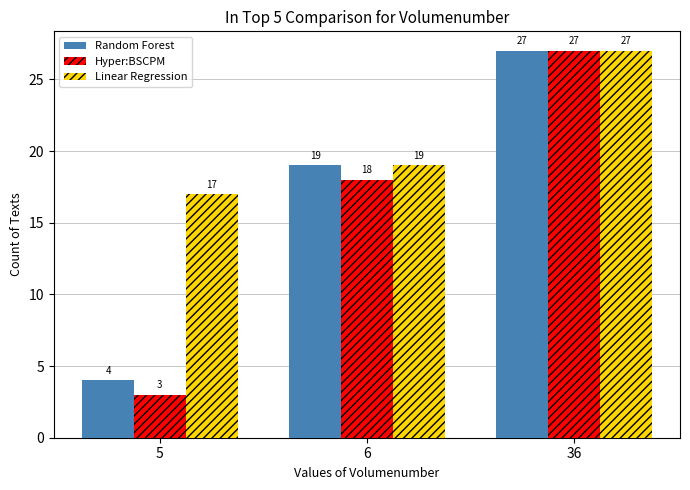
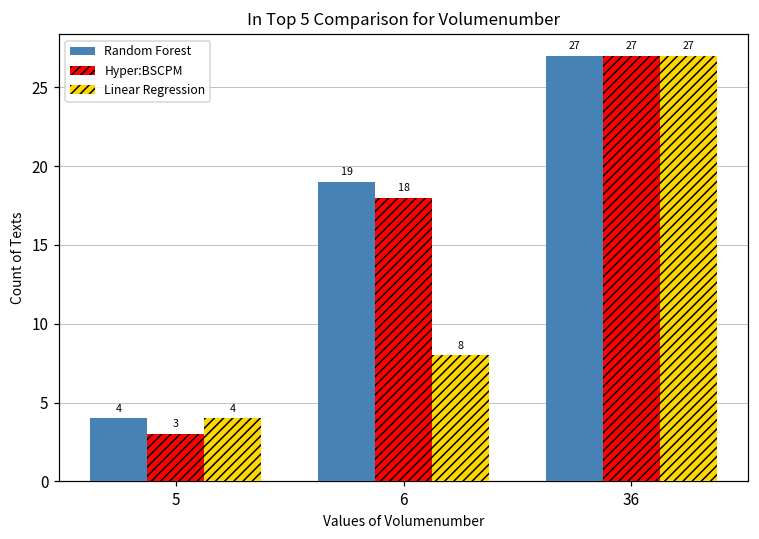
  {
    "Random Forest": {
      "5": 4,
      "6": 19,
      "36": 27
    },
    "Hyper:BSCPM": {
      "5": 3,
      "6": 18,
      "36": 27
    },
    "Linear Regression": {
-     "5": 17,
-     "6": 19,
+     "5": 4,
+     "6": 8,
      "36": 27
    }
  }
